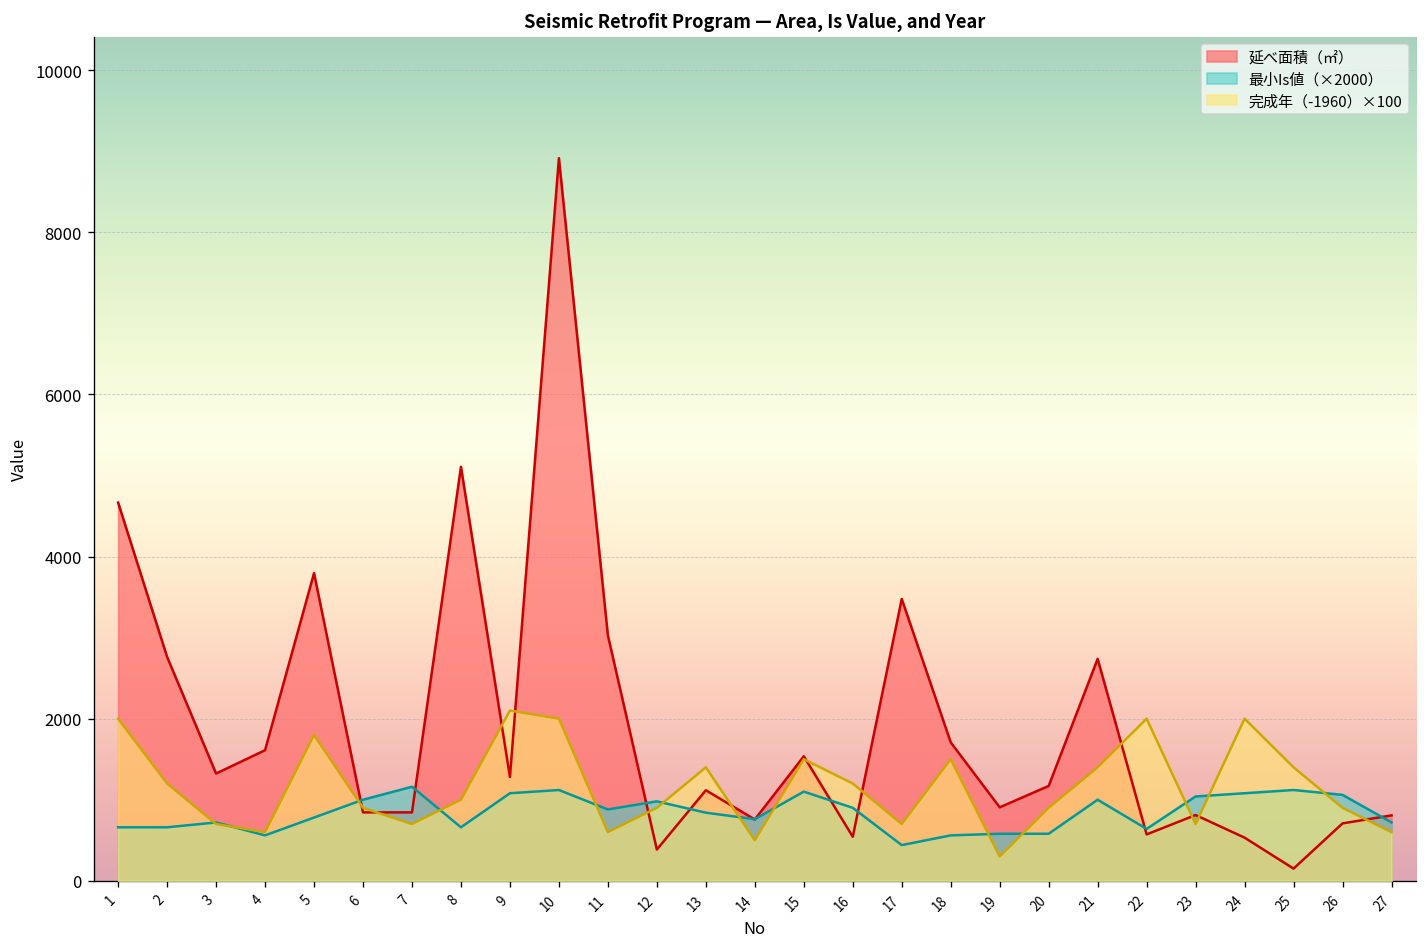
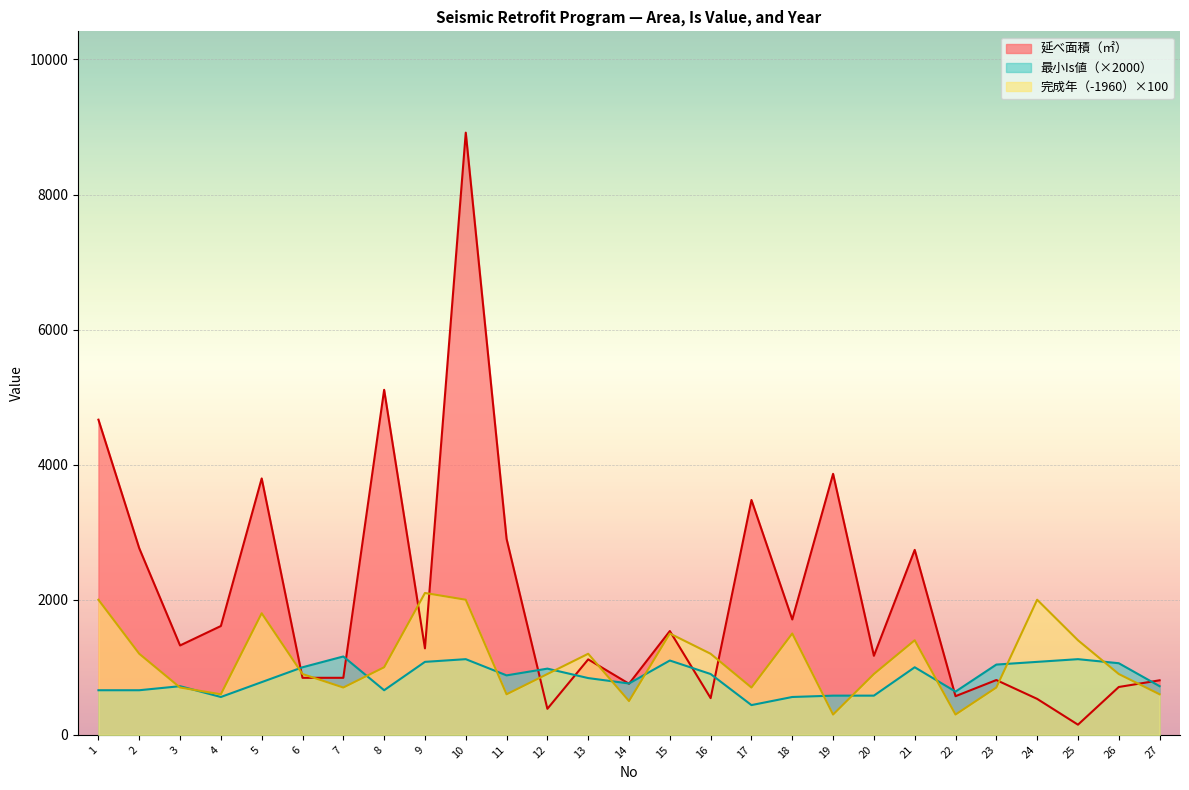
  {
    "延べ面積（㎡）": {
      "1": 4700,
      "2": 2800,
      "3": 1300,
      "4": 1600,
      "5": 3800,
      "6": 800,
      "7": 800,
      "8": 5100,
      "9": 1300,
      "10": 8900,
-     "11": 3000,
+     "11": 2900,
      "12": 400,
      "13": 1100,
      "16": 500,
      "17": 3500,
      "18": 1700,
-     "19": 900,
+     "19": 3900,
      "20": 1200,
      "21": 2700,
      "22": 600,
      "23": 800,
      "24": 500,
      "25": 200,
      "26": 700,
      "27": 800
    },
    "最小Is値（×2000）": {
      "1": 700,
      "2": 700,
      "4": 600,
      "5": 800,
      "6": 1000,
      "7": 1200,
      "8": 700,
      "9": 1100,
      "10": 1100,
      "11": 900,
      "12": 1000,
      "13": 800,
      "15": 1100,
      "16": 900,
      "17": 400,
      "18": 600,
      "19": 600,
      "20": 600,
      "21": 1000,
      "22": 600,
      "23": 1000,
      "24": 1100,
      "25": 1100,
      "26": 1100,
      "27": 700
    },
    "完成年（-1960）×100": {
      "1": 2000,
      "2": 1200,
      "4": 600,
      "5": 1800,
      "6": 900,
      "7": 700,
      "8": 1000,
      "9": 2100,
      "10": 2000,
      "11": 600,
      "12": 900,
-     "13": 1400,
+     "13": 1200,
      "14": 500,
      "16": 1200,
      "17": 700,
      "18": 1500,
      "19": 300,
      "20": 900,
      "21": 1400,
-     "22": 2000,
+     "22": 300,
      "23": 700,
      "24": 2000,
      "25": 1400,
      "26": 900,
      "27": 600
    }
  }
